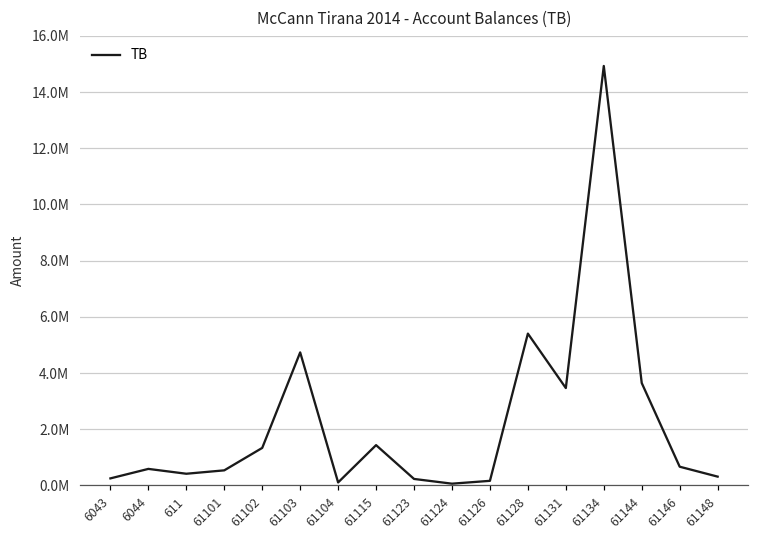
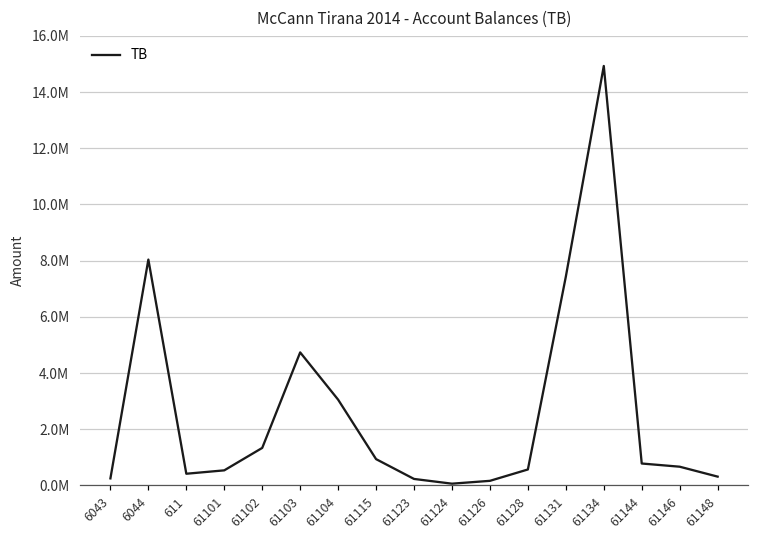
  {
    "6043": 300000,
-   "6044": 600000,
+   "6044": 8000000,
    "611": 400000,
    "61101": 500000,
    "61102": 1300000,
    "61103": 4700000,
-   "61104": 100000,
-   "61115": 1400000,
+   "61104": 3100000,
+   "61115": 900000,
    "61123": 200000,
    "61124": 100000,
    "61126": 200000,
-   "61128": 5400000,
-   "61131": 3500000,
+   "61128": 600000,
+   "61131": 7400000,
    "61134": 14900000,
-   "61144": 3600000,
+   "61144": 800000,
    "61146": 700000,
    "61148": 300000
  }
